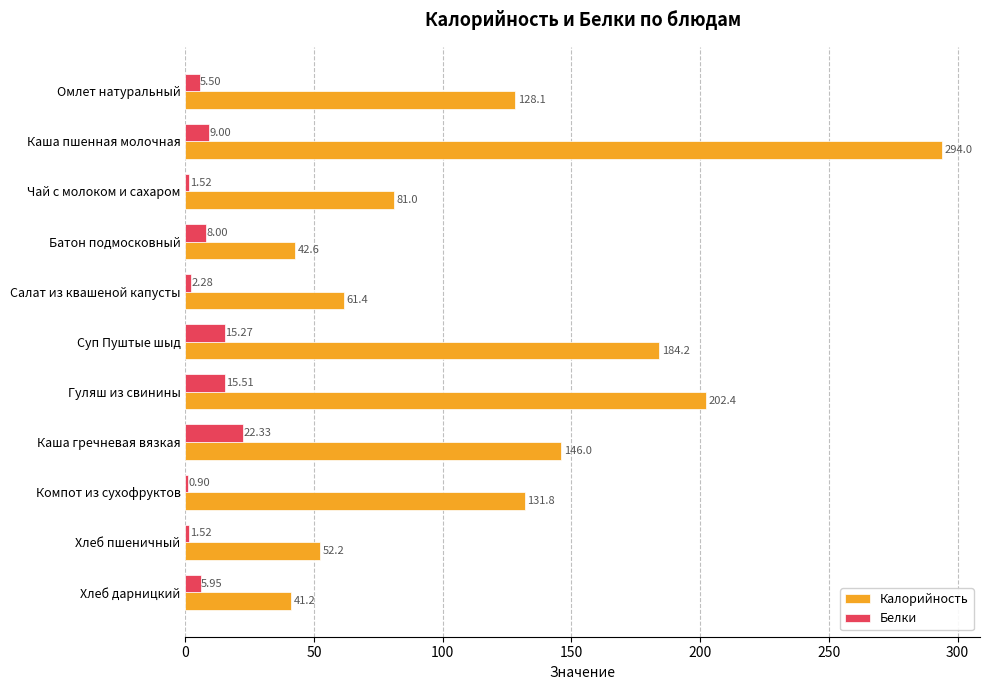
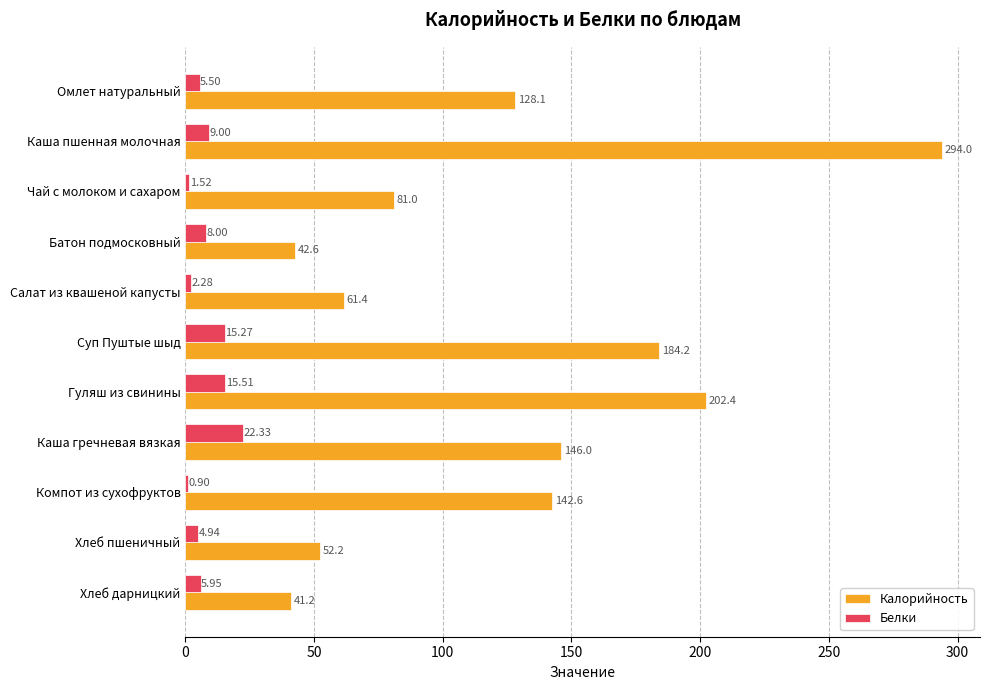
  {
    "Калорийность": {
      "Омлет натуральный": 128.1,
      "Каша пшенная молочная": 294.0,
      "Чай с молоком и сахаром": 81.0,
      "Батон подмосковный": 42.6,
      "Салат из квашеной капусты": 61.4,
      "Суп Пуштые шыд": 184.2,
      "Гуляш из свинины": 202.4,
      "Каша гречневая вязкая": 146.0,
-     "Компот из сухофруктов": 131.8,
+     "Компот из сухофруктов": 142.6,
      "Хлеб пшеничный": 52.2,
      "Хлеб дарницкий": 41.2
    },
    "Белки": {
      "Омлет натуральный": 5.50,
      "Каша пшенная молочная": 9.00,
      "Чай с молоком и сахаром": 1.52,
      "Батон подмосковный": 8.00,
      "Салат из квашеной капусты": 2.28,
      "Суп Пуштые шыд": 15.27,
      "Гуляш из свинины": 15.51,
      "Каша гречневая вязкая": 22.33,
      "Компот из сухофруктов": 0.90,
-     "Хлеб пшеничный": 1.52,
+     "Хлеб пшеничный": 4.94,
      "Хлеб дарницкий": 5.95
    }
  }
